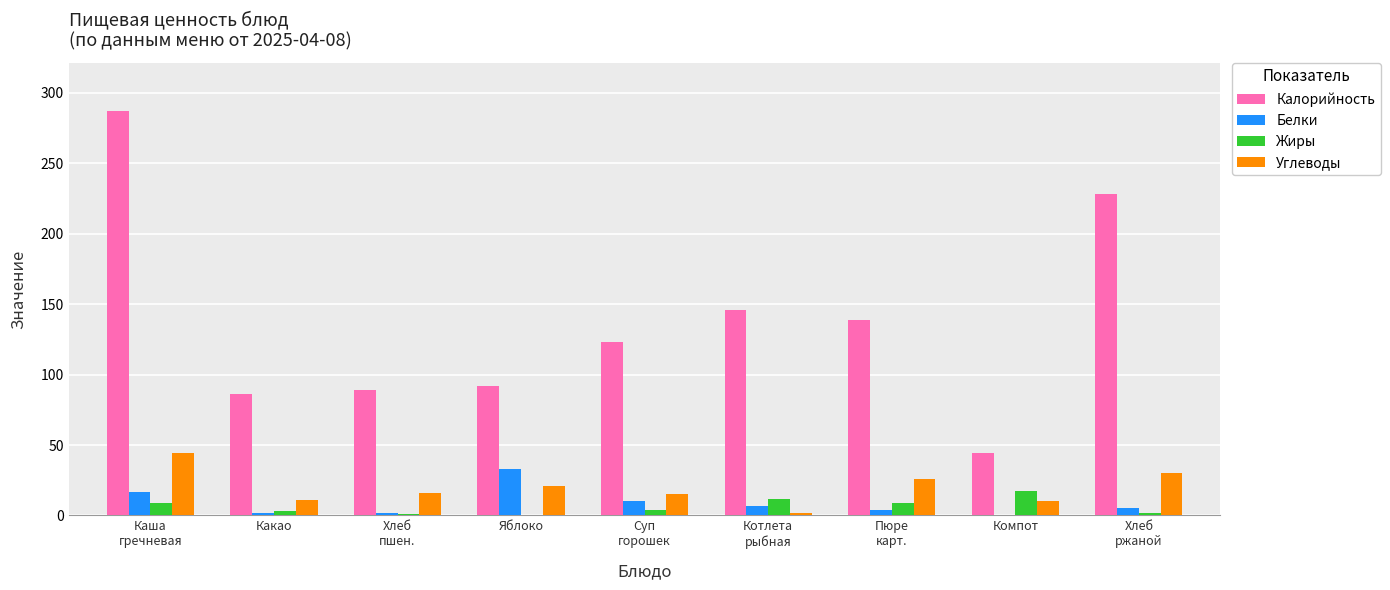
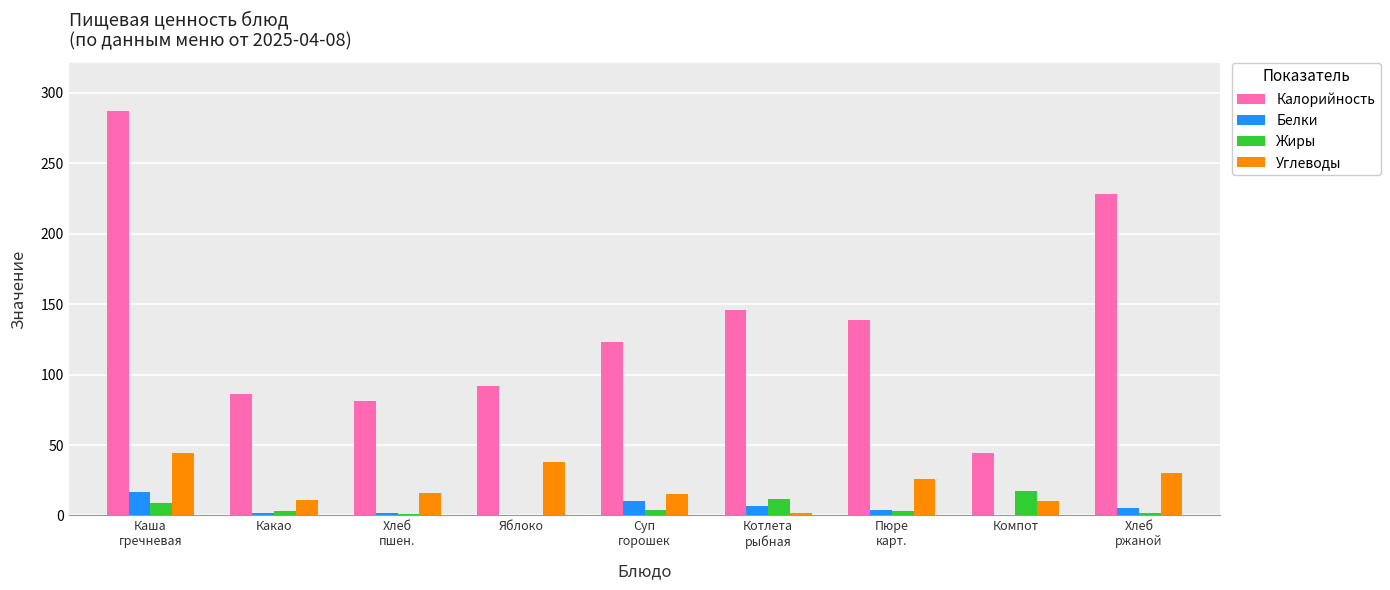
  {
    "Калорийность": {
      "Каша гречневая": 287,
      "Какао": 86,
-     "Хлеб пшен.": 89,
+     "Хлеб пшен.": 81,
      "Яблоко": 92,
      "Суп горошек": 123,
      "Котлета рыбная": 146,
      "Пюре карт.": 139,
      "Компот": 44,
      "Хлеб ржаной": 228
    },
    "Белки": {
      "Каша гречневая": 17,
      "Какао": 2,
      "Хлеб пшен.": 2,
-     "Яблоко": 33,
+     "Яблоко": 0,
      "Суп горошек": 10,
      "Котлета рыбная": 7,
      "Пюре карт.": 4,
      "Компот": 0,
      "Хлеб ржаной": 5
    },
    "Жиры": {
      "Каша гречневая": 9,
      "Какао": 3,
      "Яблоко": 0,
      "Суп горошек": 4,
      "Котлета рыбная": 12,
-     "Пюре карт.": 9,
+     "Пюре карт.": 3,
      "Компот": 17,
      "Хлеб ржаной": 2
    },
    "Углеводы": {
      "Каша гречневая": 45,
      "Какао": 11,
      "Хлеб пшен.": 16,
-     "Яблоко": 21,
+     "Яблоко": 38,
      "Суп горошек": 15,
      "Котлета рыбная": 2,
      "Пюре карт.": 26,
      "Компот": 10,
      "Хлеб ржаной": 30
    }
  }
